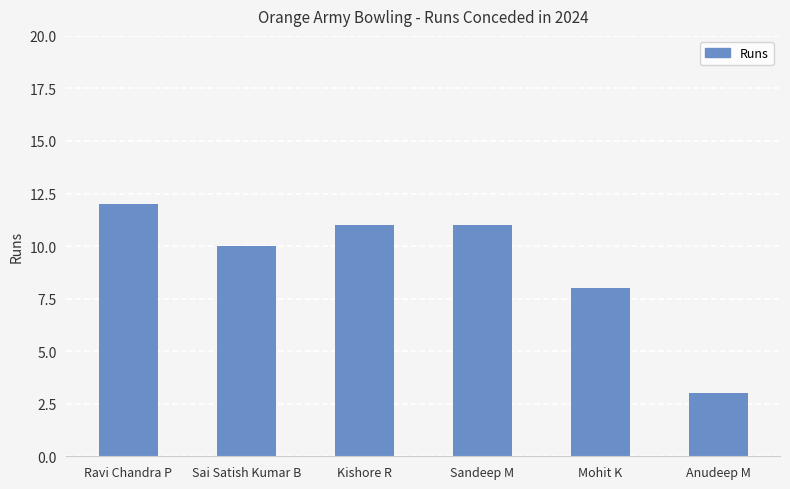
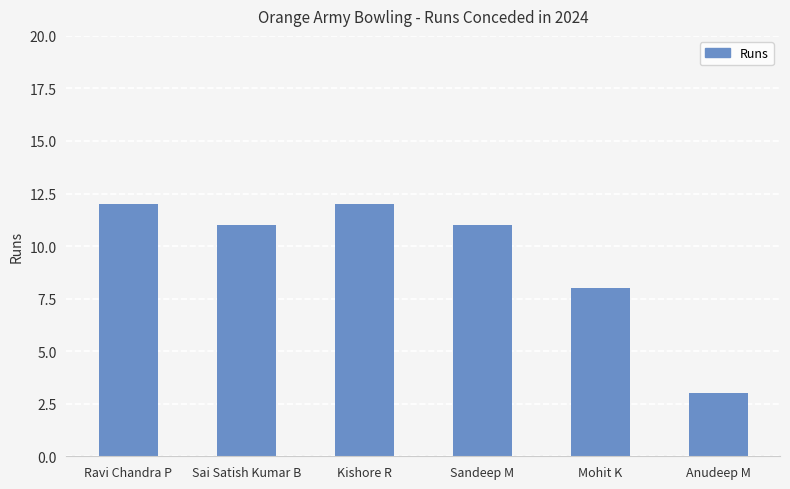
  {
    "Ravi Chandra P": 12,
-   "Sai Satish Kumar B": 10,
-   "Kishore R": 11,
+   "Sai Satish Kumar B": 11,
+   "Kishore R": 12,
    "Sandeep M": 11,
    "Mohit K": 8,
    "Anudeep M": 3
  }
